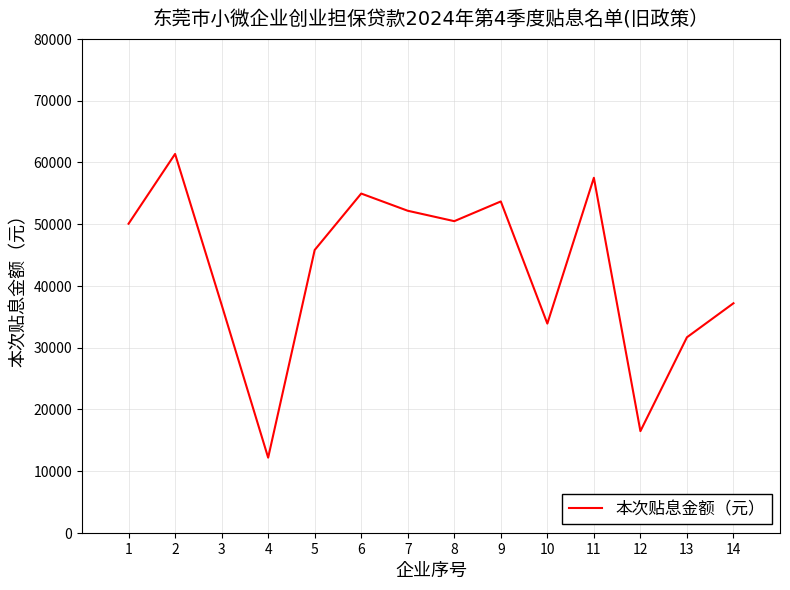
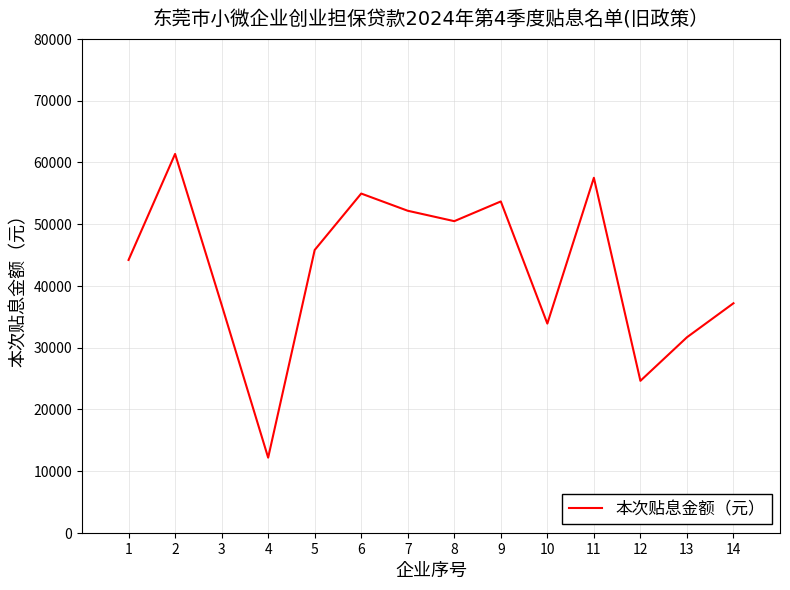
  {
-   "1": 50000,
+   "1": 44000,
    "2": 61000,
    "3": 37000,
    "4": 12000,
    "5": 46000,
    "6": 55000,
    "7": 52000,
    "8": 50000,
    "9": 54000,
    "10": 34000,
    "11": 58000,
-   "12": 16000,
+   "12": 25000,
    "13": 32000,
    "14": 37000
  }
